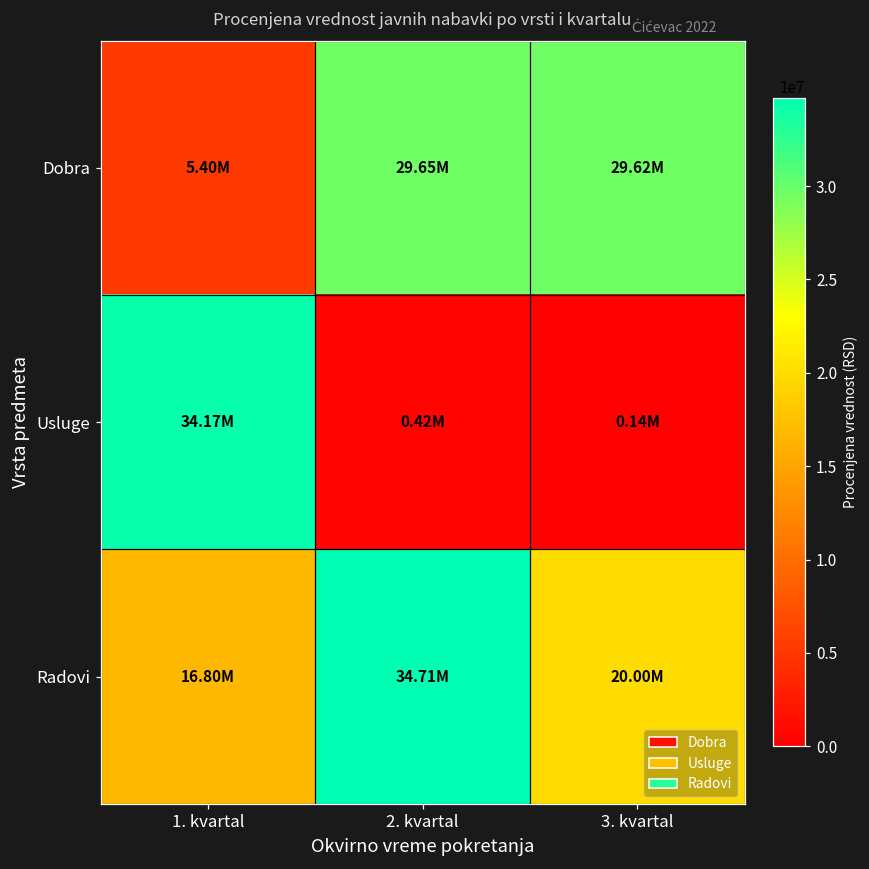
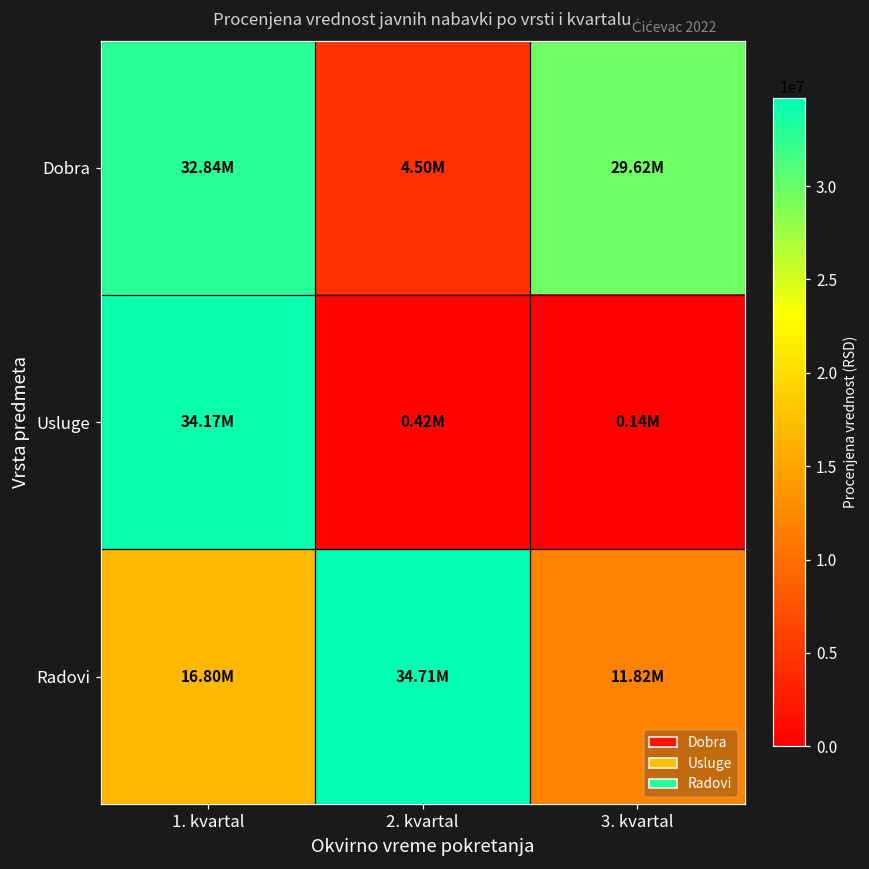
  {
    "Dobra": {
-     "1. kvartal": "5.40M",
-     "2. kvartal": "29.65M",
+     "1. kvartal": "32.84M",
+     "2. kvartal": "4.50M",
      "3. kvartal": "29.62M"
    },
    "Usluge": {
      "1. kvartal": "34.17M",
      "2. kvartal": "0.42M",
      "3. kvartal": "0.14M"
    },
    "Radovi": {
      "1. kvartal": "16.80M",
      "2. kvartal": "34.71M",
-     "3. kvartal": "20.00M"
+     "3. kvartal": "11.82M"
    }
  }
